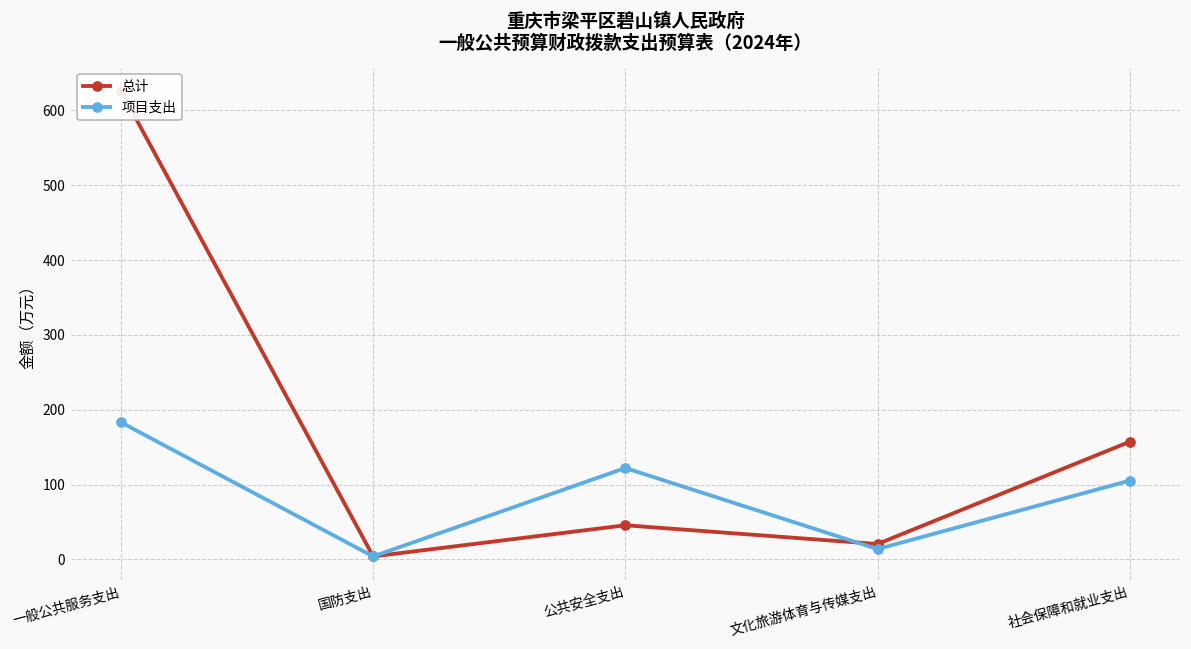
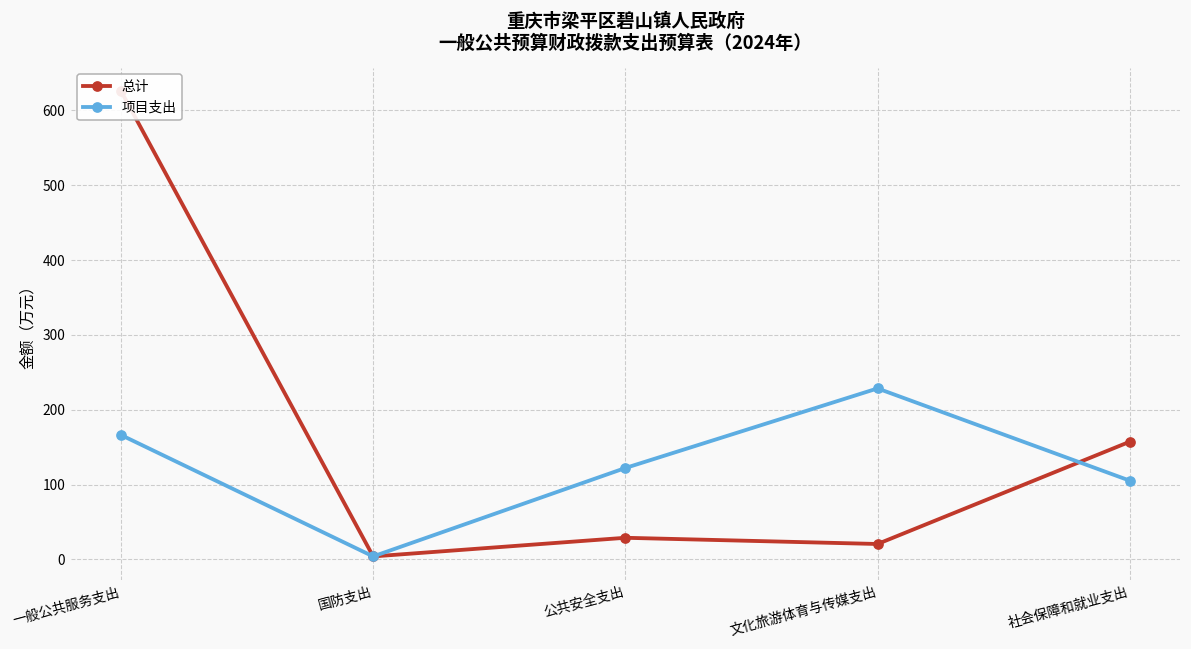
  {
    "总计": {
-     "公共安全支出": 50,
+     "公共安全支出": 30,
      "文化旅游体育与传媒支出": 20,
      "社会保障和就业支出": 160
    },
    "项目支出": {
-     "一般公共服务支出": 180,
+     "一般公共服务支出": 170,
      "公共安全支出": 120,
-     "文化旅游体育与传媒支出": 10,
+     "文化旅游体育与传媒支出": 230,
      "社会保障和就业支出": 110
    }
  }
